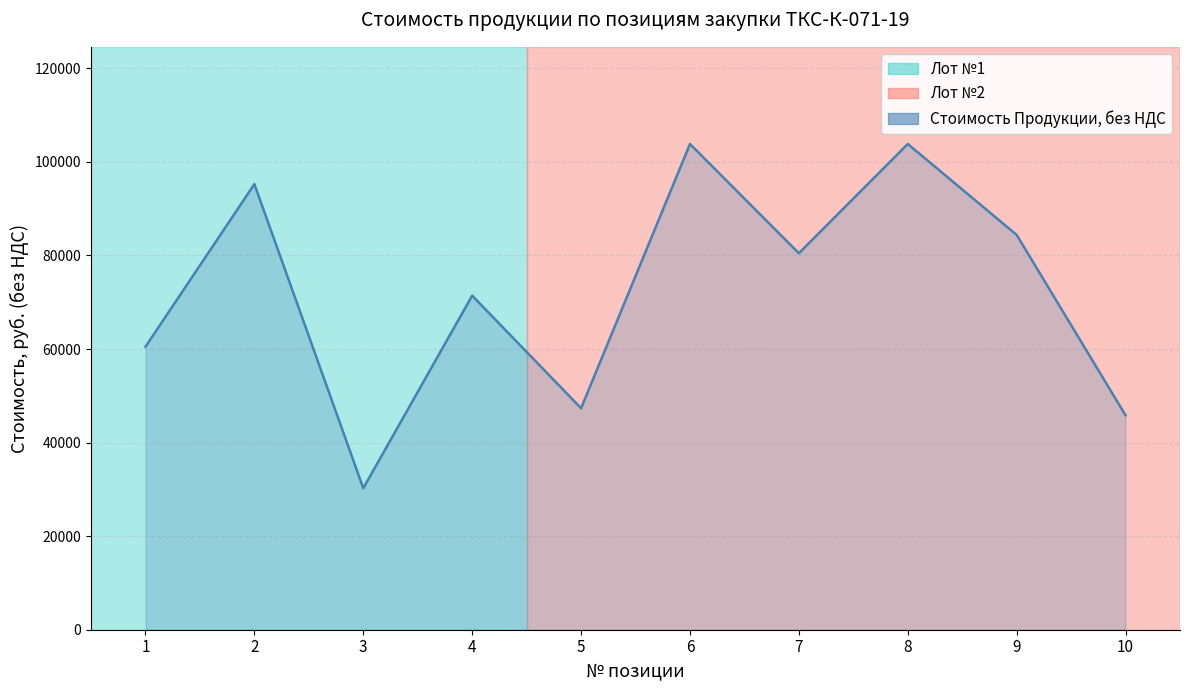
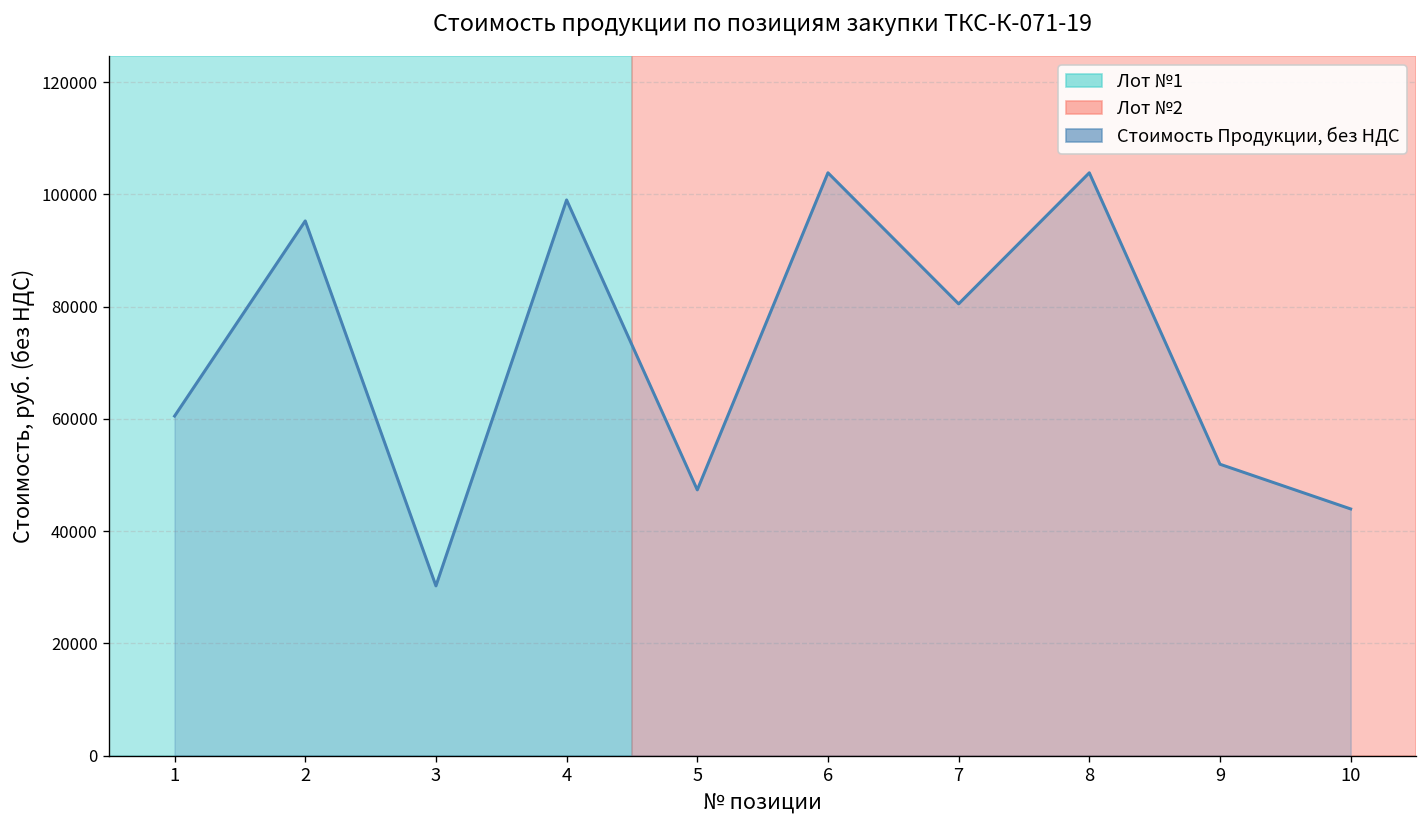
  {
    "1": 61000,
    "2": 95000,
    "3": 30000,
-   "4": 71000,
+   "4": 99000,
    "5": 47000,
    "6": 104000,
    "7": 80000,
    "8": 104000,
-   "9": 84000,
-   "10": 46000
+   "9": 52000,
+   "10": 44000
  }
